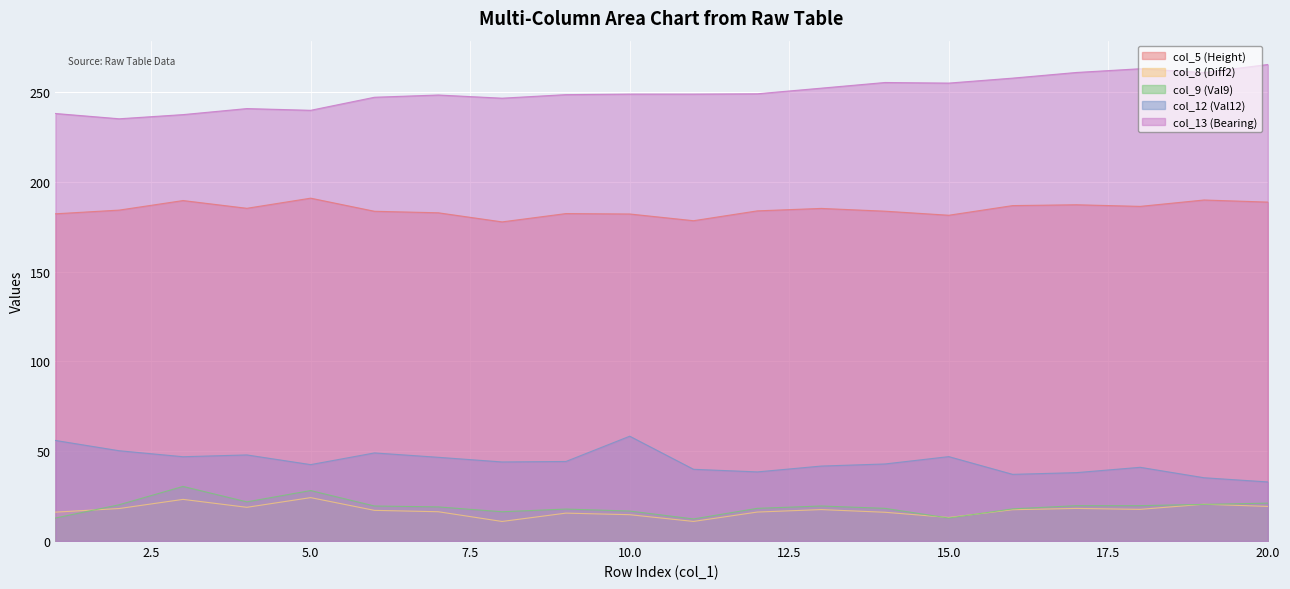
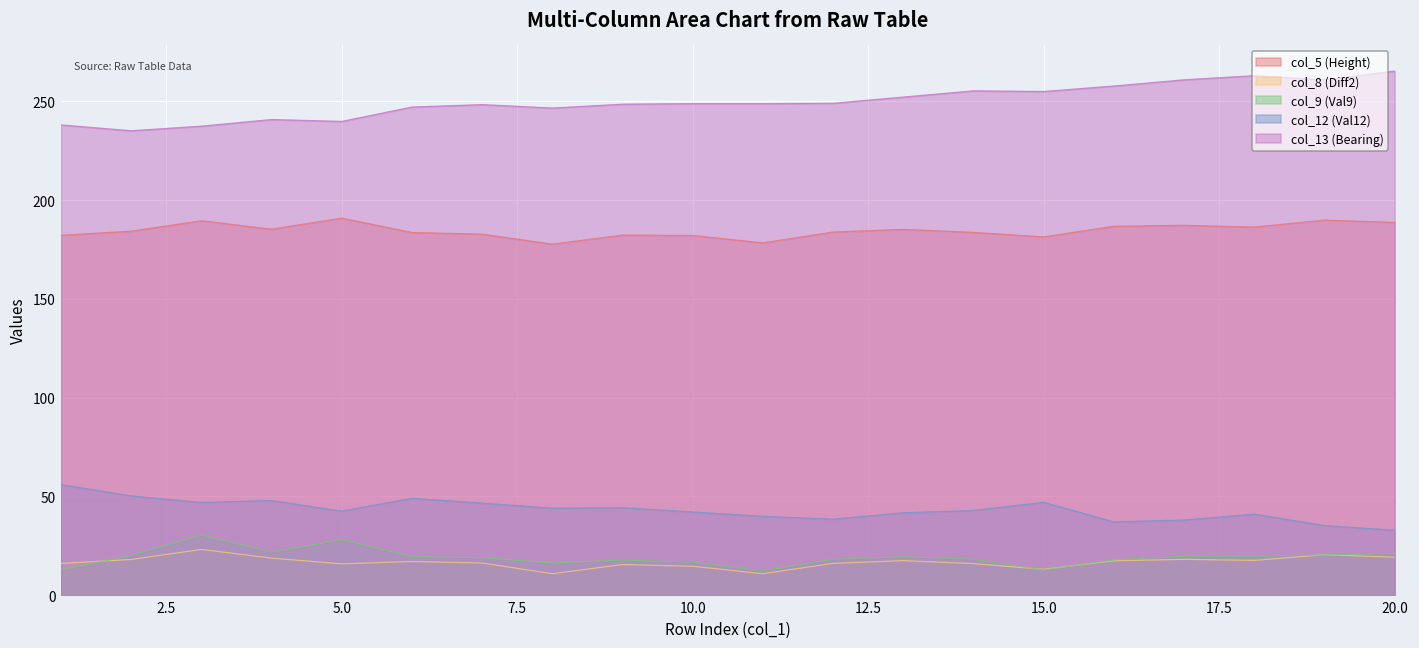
  {
    "col_5 (Height)": {
      "5.0": 191,
      "10.0": 182,
      "15.0": 181,
      "20.0": 189
    },
    "col_8 (Diff2)": {
-     "5.0": 24,
+     "5.0": 16,
      "10.0": 15,
      "20.0": 19
    },
    "col_9 (Val9)": {
      "5.0": 28,
      "10.0": 17,
      "20.0": 21
    },
    "col_12 (Val12)": {
      "5.0": 43,
-     "10.0": 58,
+     "10.0": 42,
      "15.0": 47,
      "20.0": 33
    },
    "col_13 (Bearing)": {
      "5.0": 240,
      "10.0": 249,
      "15.0": 255,
      "20.0": 265
    }
  }
